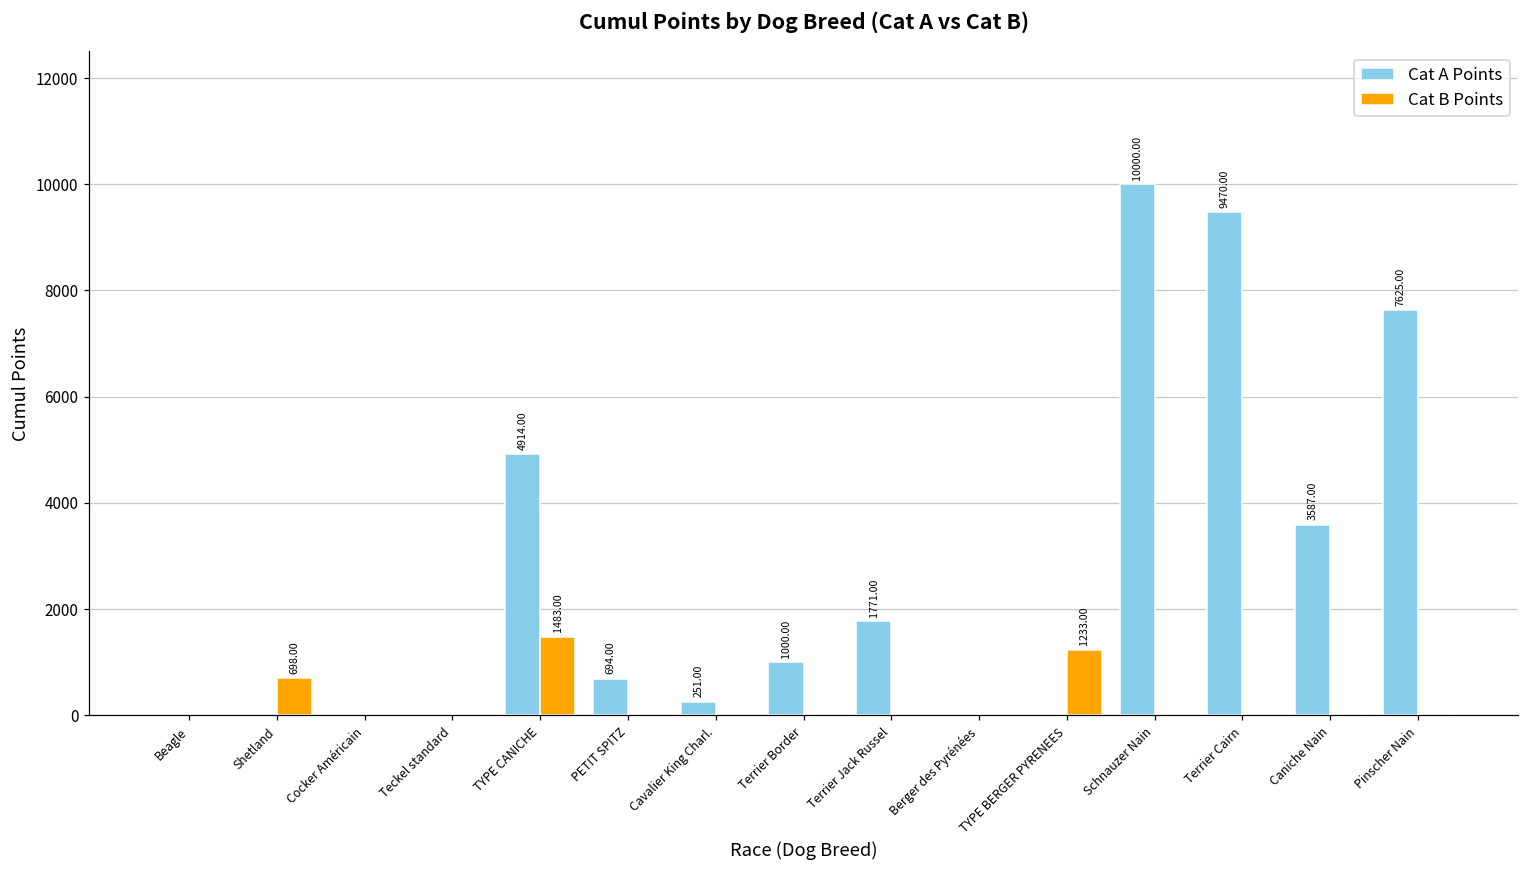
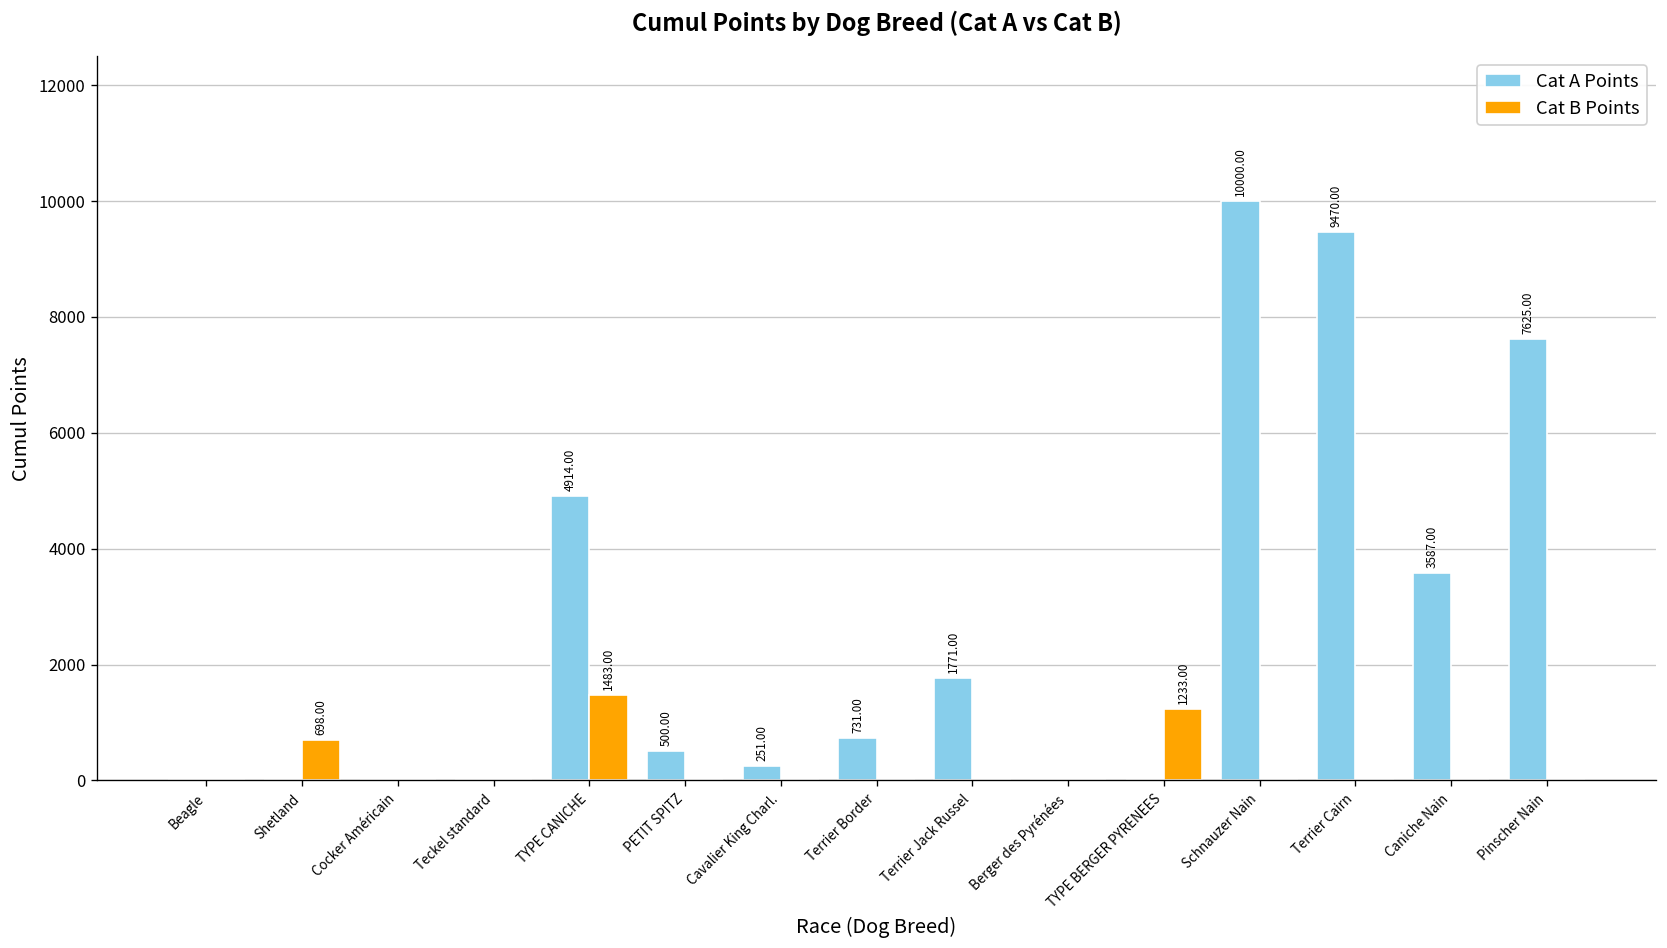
  {
    "Cat A Points": {
      "TYPE CANICHE": 4914.00,
-     "PETIT SPITZ": 694.00,
+     "PETIT SPITZ": 500.00,
      "Cavalier King Charl.": 251.00,
-     "Terrier Border": 1000.00,
+     "Terrier Border": 731.00,
      "Terrier Jack Russel": 1771.00,
      "Schnauzer Nain": 10000.00,
      "Terrier Cairn": 9470.00,
      "Caniche Nain": 3587.00,
      "Pinscher Nain": 7625.00
    },
    "Cat B Points": {
      "Shetland": 698.00,
      "TYPE CANICHE": 1483.00,
      "TYPE BERGER PYRENEES": 1233.00
    }
  }
